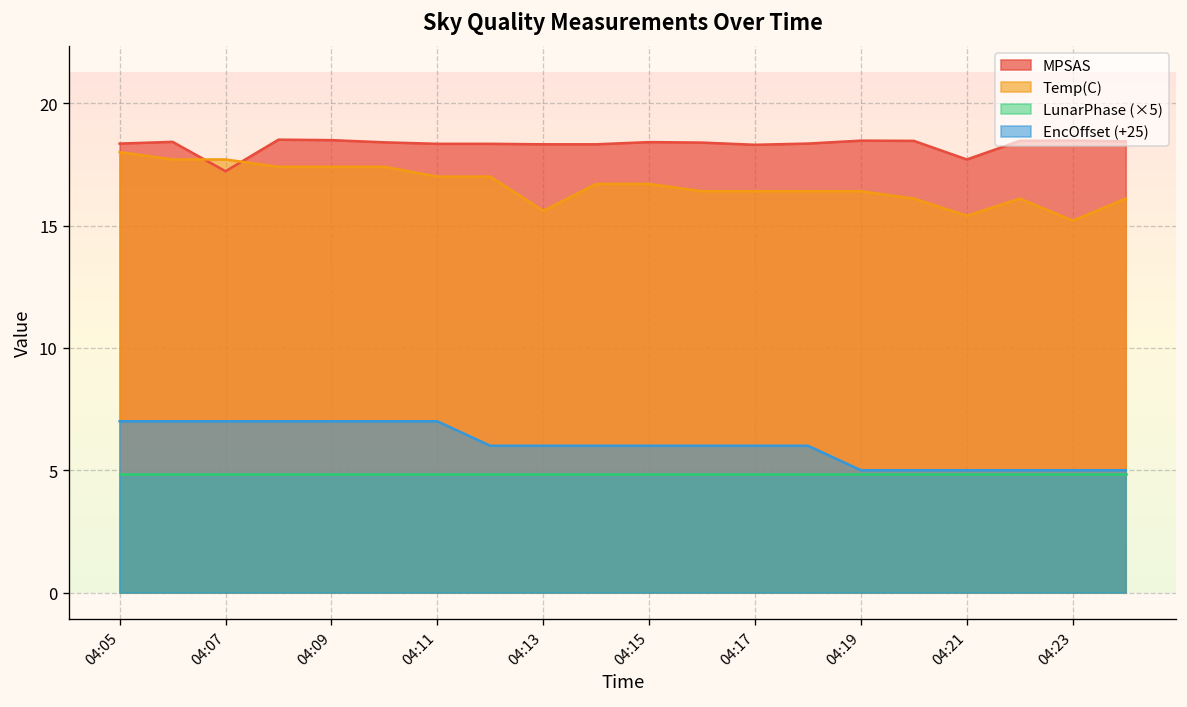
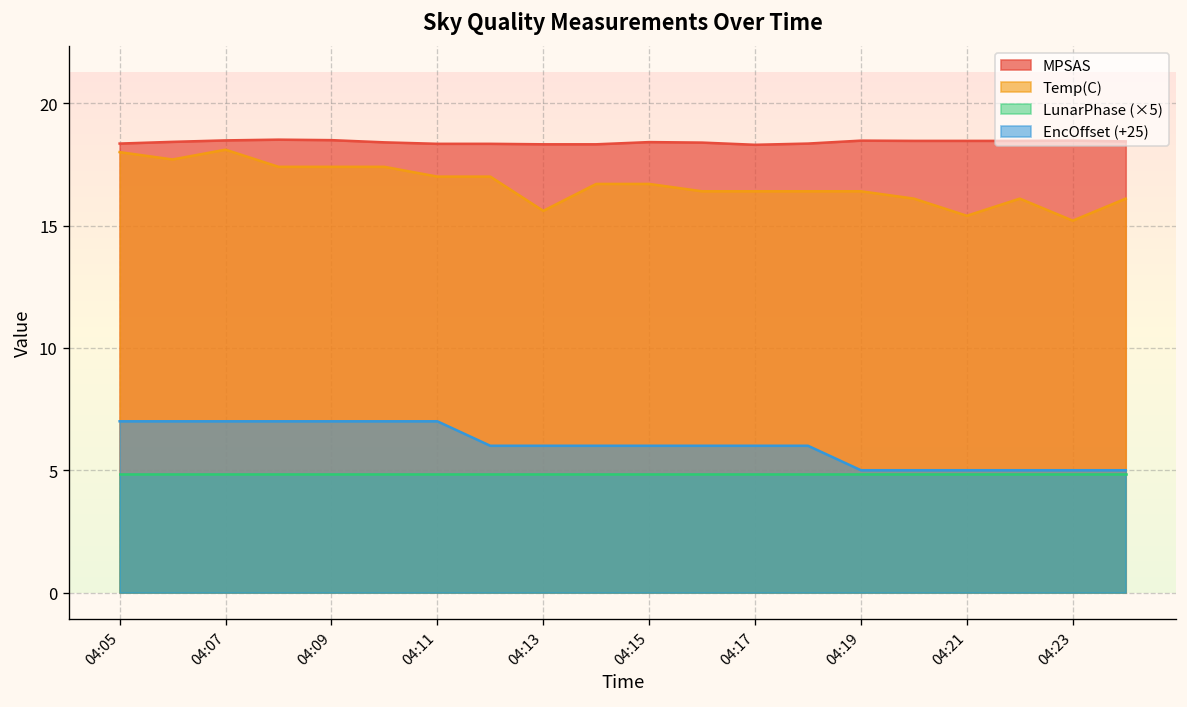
  {
    "MPSAS": {
      "04:05": 18.4,
-     "04:07": 17.2,
+     "04:07": 18.5,
      "04:09": 18.5,
      "04:11": 18.3,
      "04:13": 18.3,
      "04:15": 18.4,
      "04:17": 18.3,
      "04:19": 18.5,
-     "04:21": 17.7
+     "04:21": 18.5
    },
    "Temp(C)": {
      "04:05": 18.0,
-     "04:07": 17.7,
+     "04:07": 18.1,
      "04:09": 17.4,
      "04:11": 17.0,
      "04:13": 15.6,
      "04:15": 16.7,
      "04:17": 16.4,
      "04:19": 16.4,
      "04:21": 15.4,
      "04:23": 15.2
    },
    "LunarPhase (×5)": {
      "04:05": 4.9,
      "04:07": 4.9,
      "04:09": 4.9,
      "04:11": 4.9,
      "04:13": 4.9,
      "04:15": 4.9,
      "04:17": 4.9,
      "04:19": 4.9,
      "04:21": 4.9,
      "04:23": 4.9
    },
    "EncOffset (+25)": {
      "04:05": 7.0,
      "04:07": 7.0,
      "04:09": 7.0,
      "04:11": 7.0,
      "04:13": 6.0,
      "04:15": 6.0,
      "04:17": 6.0,
      "04:19": 5.0,
      "04:21": 5.0,
      "04:23": 5.0
    }
  }
